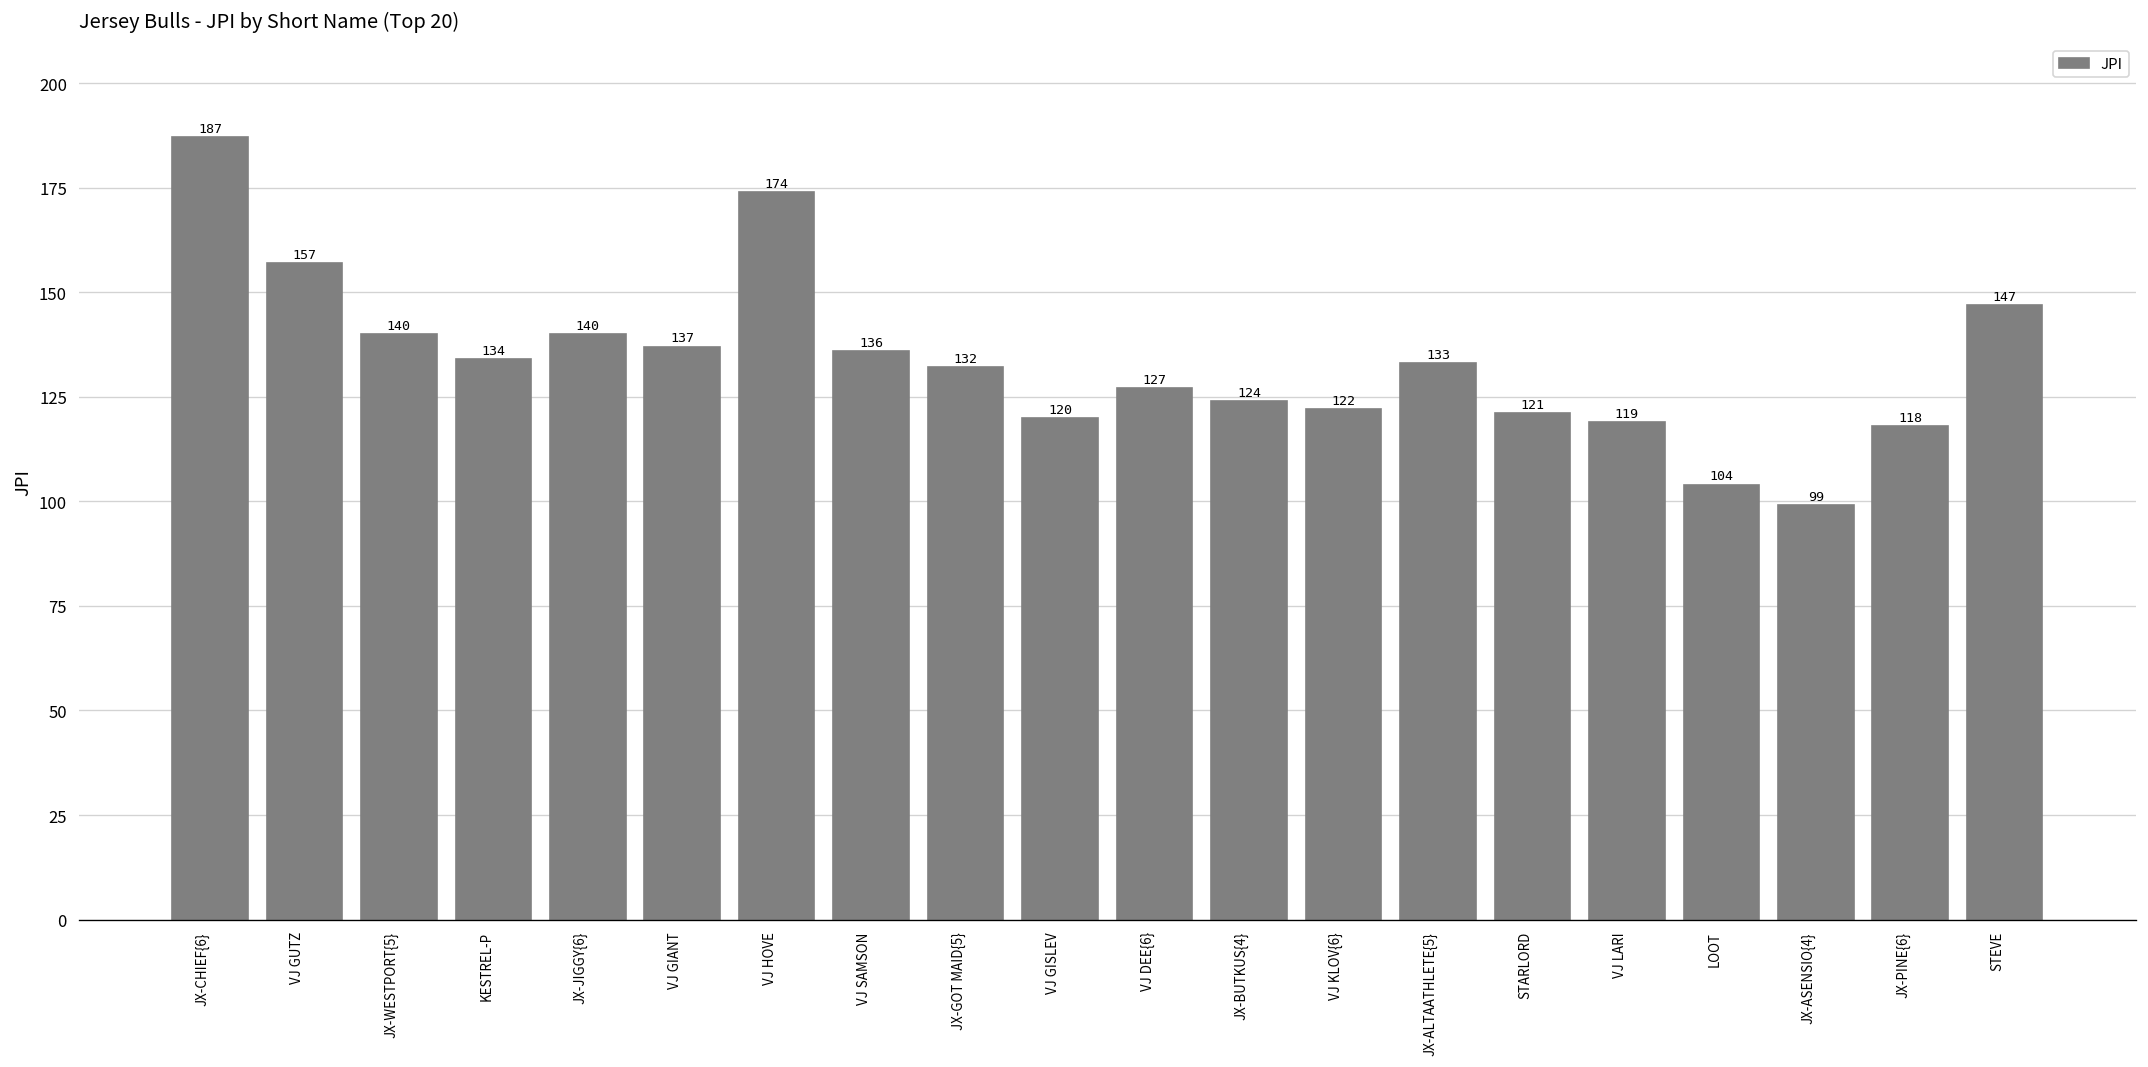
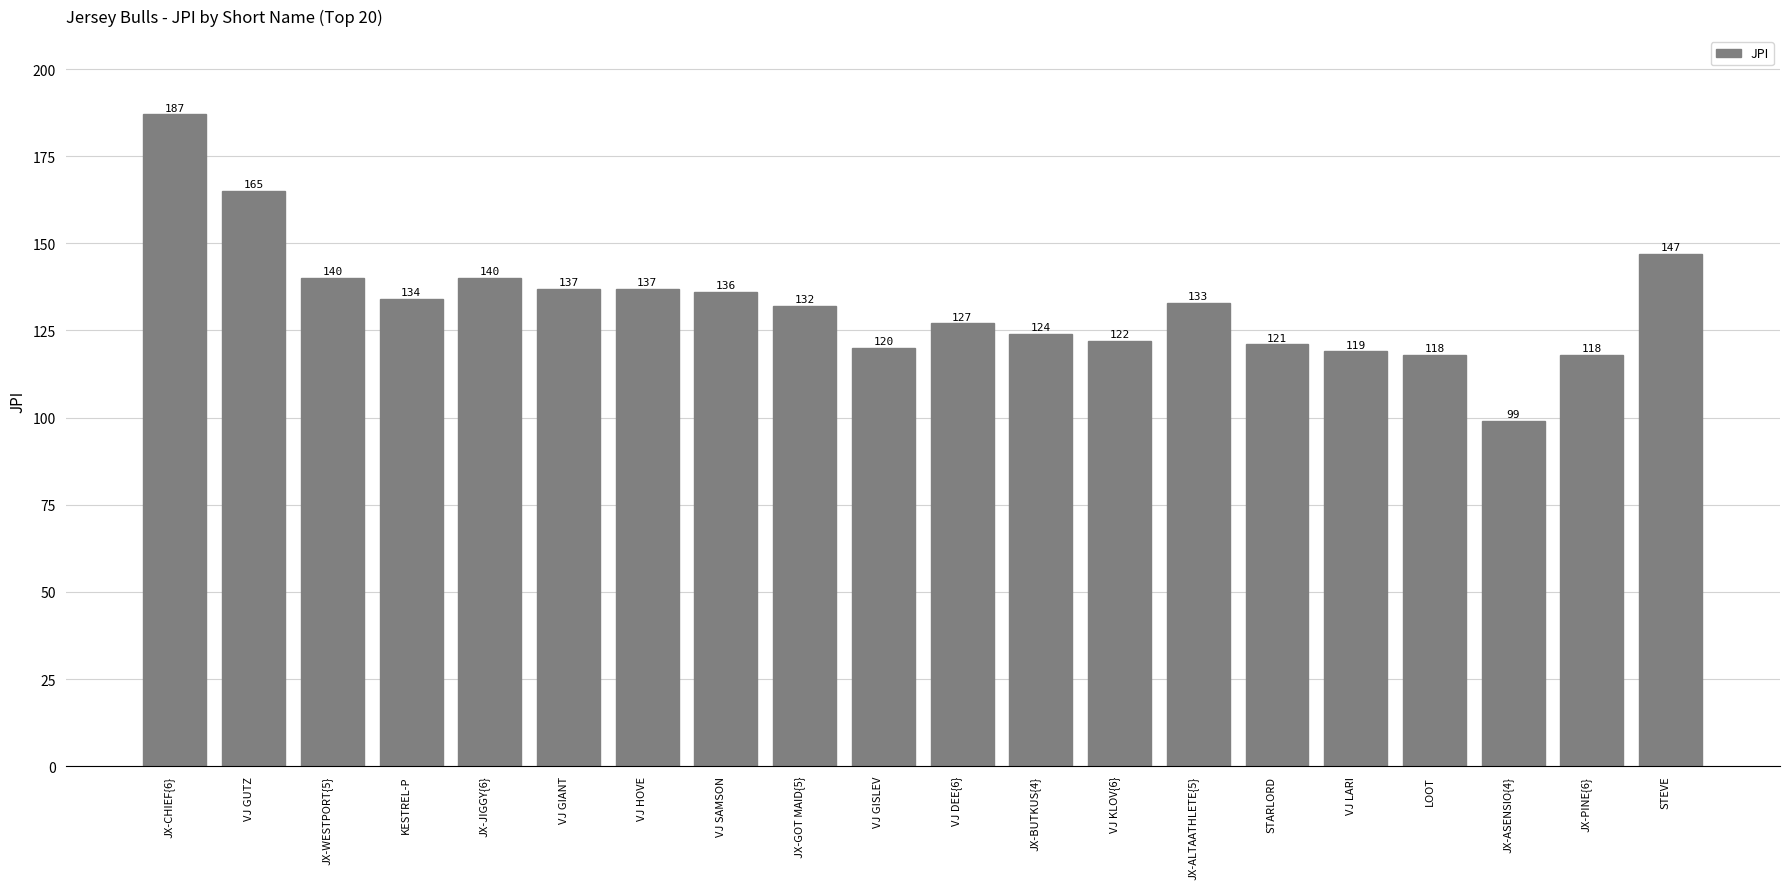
  {
    "JX-CHIEF{6}": 187,
-   "VJ GUTZ": 157,
+   "VJ GUTZ": 165,
    "JX-WESTPORT{5}": 140,
    "KESTREL-P": 134,
    "JX-JIGGY{6}": 140,
    "VJ GIANT": 137,
-   "VJ HOVE": 174,
+   "VJ HOVE": 137,
    "VJ SAMSON": 136,
    "JX-GOT MAID{5}": 132,
    "VJ GISLEV": 120,
    "VJ DEE{6}": 127,
    "JX-BUTKUS{4}": 124,
    "VJ KLOV{6}": 122,
    "JX-ALTAATHLETE{5}": 133,
    "STARLORD": 121,
    "VJ LARI": 119,
-   "LOOT": 104,
+   "LOOT": 118,
    "JX-ASENSIO{4}": 99,
    "JX-PINE{6}": 118,
    "STEVE": 147
  }
